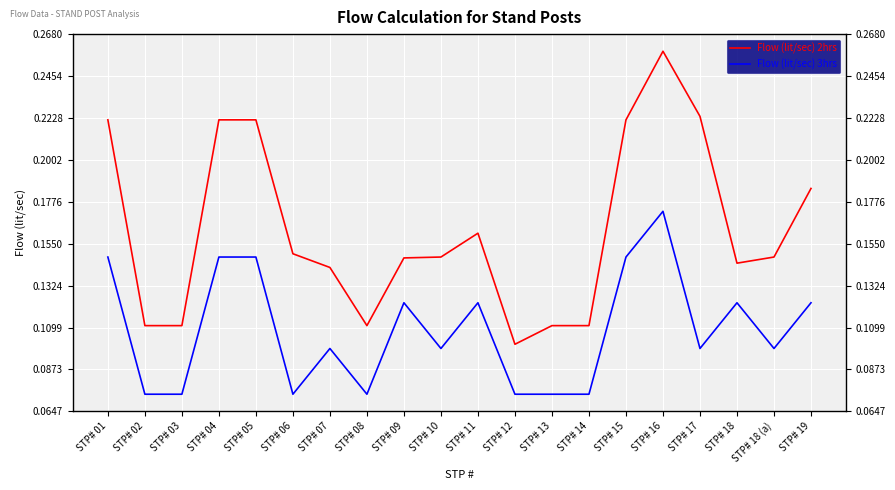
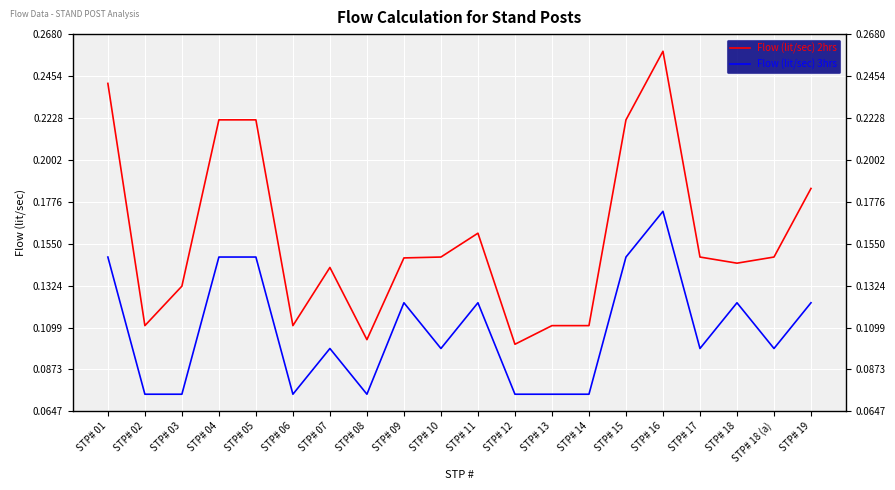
  {
    "Flow (lit/sec) 2hrs": {
-     "STP# 01": 0.222,
+     "STP# 01": 0.241,
      "STP# 02": 0.111,
-     "STP# 03": 0.111,
+     "STP# 03": 0.132,
      "STP# 04": 0.222,
      "STP# 05": 0.222,
-     "STP# 06": 0.150,
+     "STP# 06": 0.111,
      "STP# 07": 0.142,
-     "STP# 08": 0.111,
+     "STP# 08": 0.103,
      "STP# 09": 0.147,
      "STP# 10": 0.148,
      "STP# 11": 0.161,
      "STP# 12": 0.101,
      "STP# 13": 0.111,
      "STP# 14": 0.111,
      "STP# 15": 0.222,
      "STP# 16": 0.259,
-     "STP# 17": 0.224,
+     "STP# 17": 0.148,
      "STP# 18": 0.145,
      "STP# 18 (a)": 0.148,
      "STP# 19": 0.185
    },
    "Flow (lit/sec) 3hrs": {
      "STP# 01": 0.148,
      "STP# 02": 0.074,
      "STP# 03": 0.074,
      "STP# 04": 0.148,
      "STP# 05": 0.148,
      "STP# 06": 0.074,
      "STP# 07": 0.099,
      "STP# 08": 0.074,
      "STP# 09": 0.123,
      "STP# 10": 0.099,
      "STP# 11": 0.123,
      "STP# 12": 0.074,
      "STP# 13": 0.074,
      "STP# 14": 0.074,
      "STP# 15": 0.148,
      "STP# 16": 0.172,
      "STP# 17": 0.099,
      "STP# 18": 0.123,
      "STP# 18 (a)": 0.099,
      "STP# 19": 0.123
    }
  }
